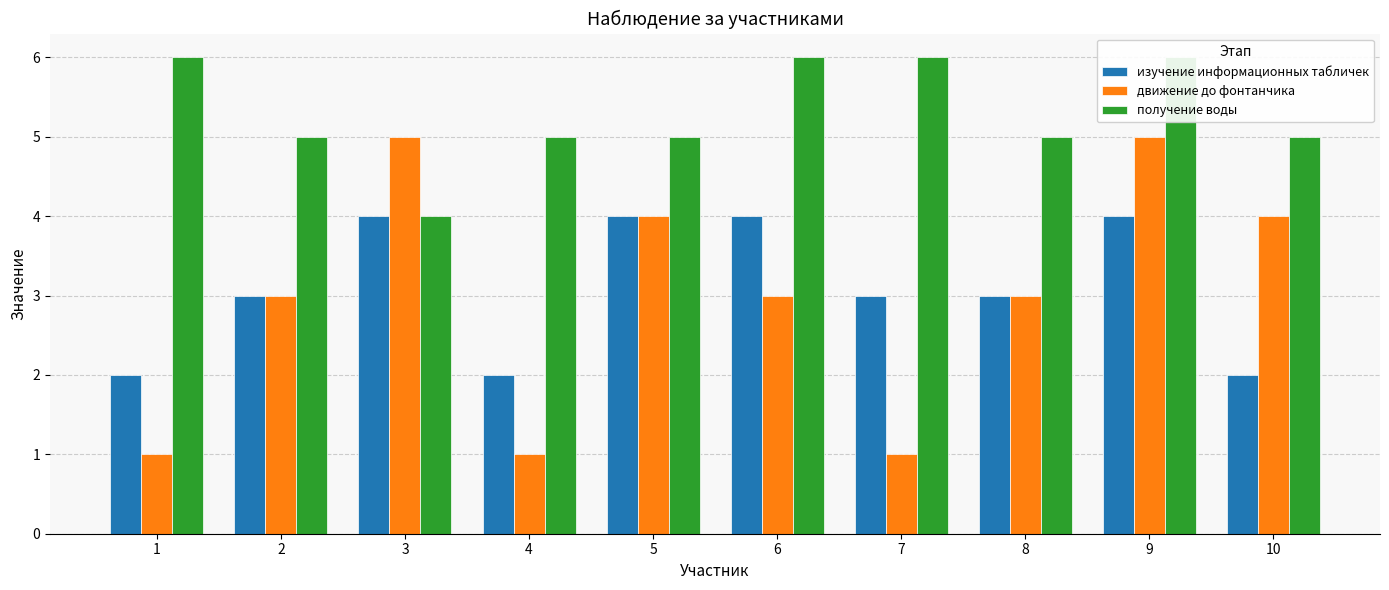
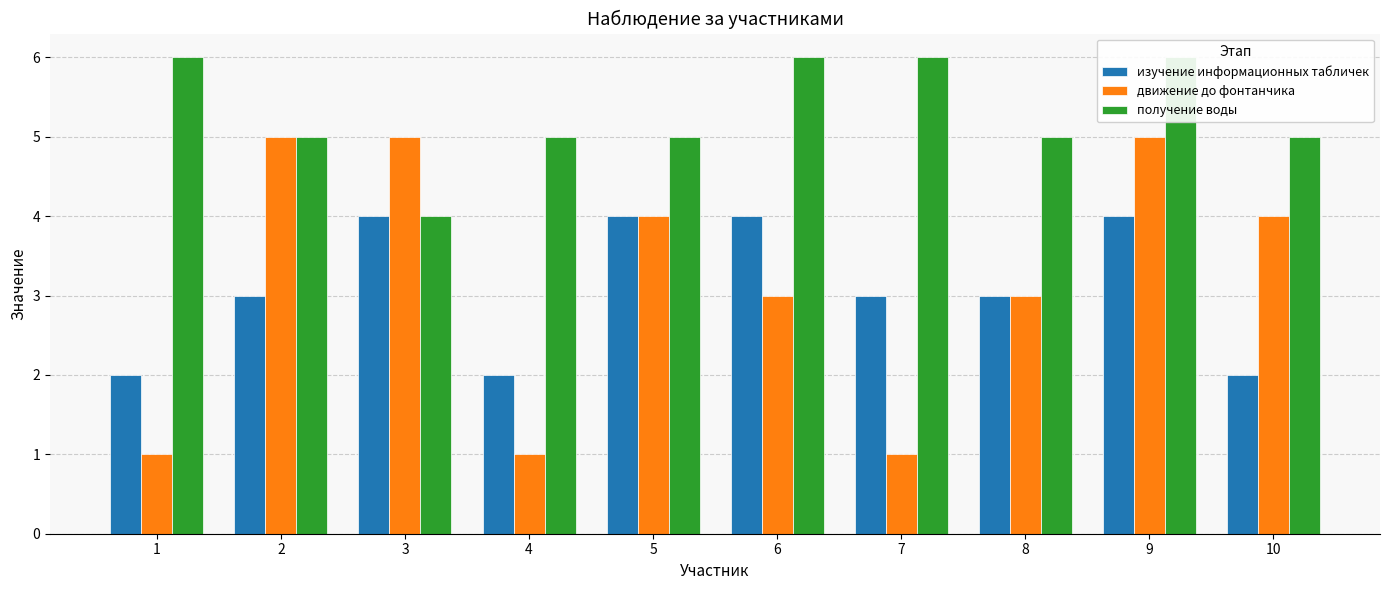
  {
    "изучение информационных табличек": {
      "1": 2,
      "2": 3,
      "3": 4,
      "4": 2,
      "5": 4,
      "6": 4,
      "7": 3,
      "8": 3,
      "9": 4,
      "10": 2
    },
    "движение до фонтанчика": {
      "1": 1,
-     "2": 3,
+     "2": 5,
      "3": 5,
      "4": 1,
      "5": 4,
      "6": 3,
      "7": 1,
      "8": 3,
      "9": 5,
      "10": 4
    },
    "получение воды": {
      "1": 6,
      "2": 5,
      "3": 4,
      "4": 5,
      "5": 5,
      "6": 6,
      "7": 6,
      "8": 5,
      "10": 5
    }
  }
